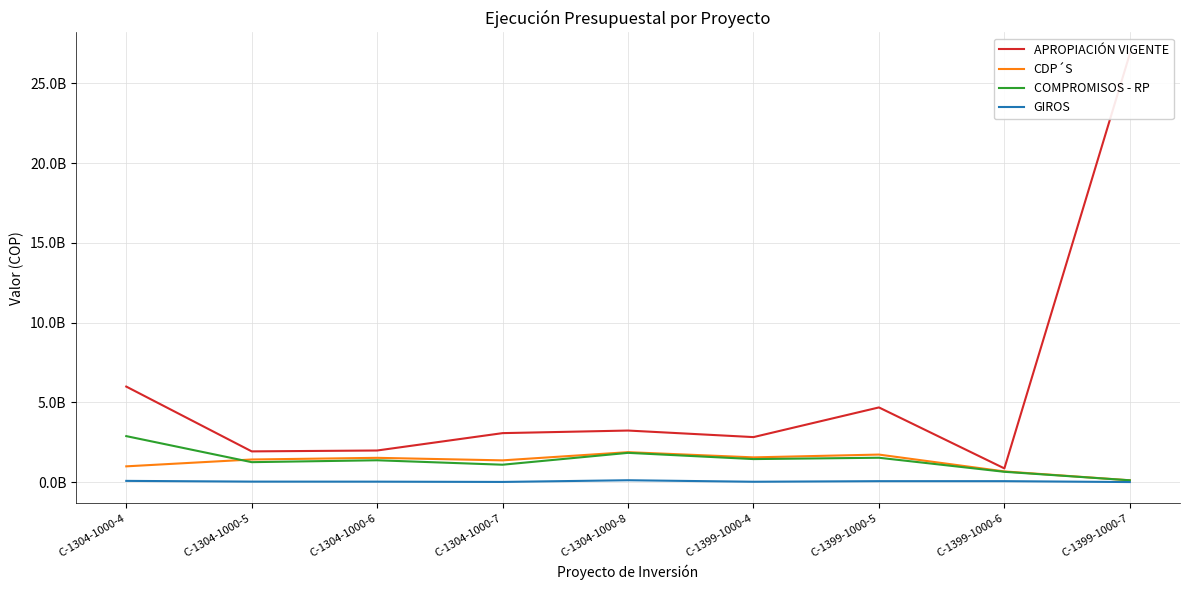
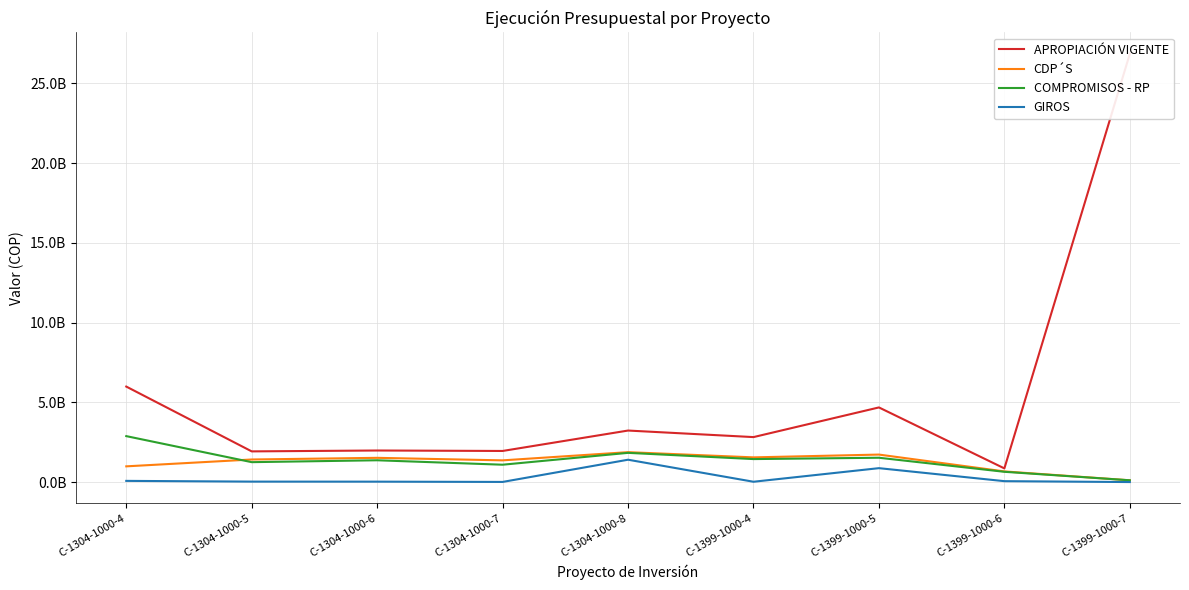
  {
    "APROPIACIÓN VIGENTE": {
      "C-1304-1000-4": 6000000000,
      "C-1304-1000-5": 1900000000,
      "C-1304-1000-6": 2000000000,
-     "C-1304-1000-7": 3100000000,
+     "C-1304-1000-7": 2000000000,
      "C-1304-1000-8": 3200000000,
      "C-1399-1000-4": 2800000000,
      "C-1399-1000-5": 4700000000,
      "C-1399-1000-6": 900000000
    },
    "CDP´S": {
      "C-1304-1000-4": 1000000000,
      "C-1304-1000-5": 1400000000,
      "C-1304-1000-7": 1400000000,
      "C-1399-1000-5": 1700000000
    },
    "COMPROMISOS - RP": {
      "C-1304-1000-4": 2900000000,
      "C-1304-1000-5": 1200000000,
      "C-1304-1000-7": 1100000000,
      "C-1399-1000-5": 1500000000
    },
    "GIROS": {
      "C-1304-1000-4": 100000000,
      "C-1304-1000-5": 0,
      "C-1304-1000-6": 0,
      "C-1304-1000-7": 0,
-     "C-1304-1000-8": 100000000,
+     "C-1304-1000-8": 1400000000,
      "C-1399-1000-4": 0,
-     "C-1399-1000-5": 100000000,
+     "C-1399-1000-5": 900000000,
      "C-1399-1000-6": 100000000
    }
  }
